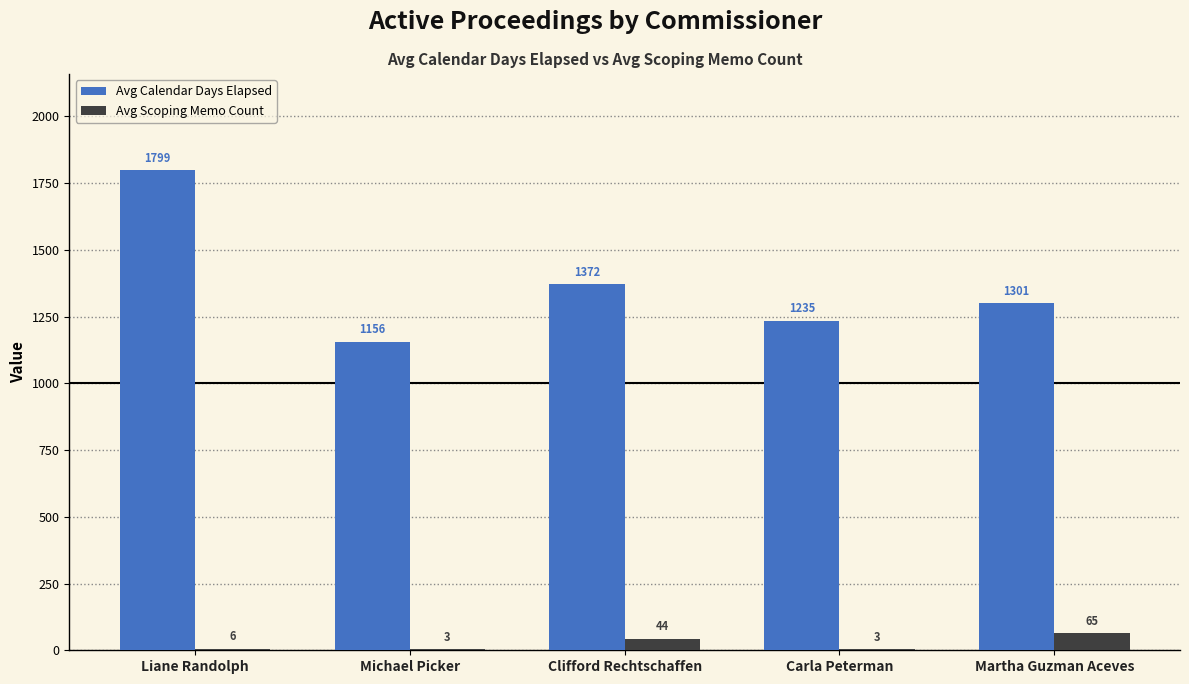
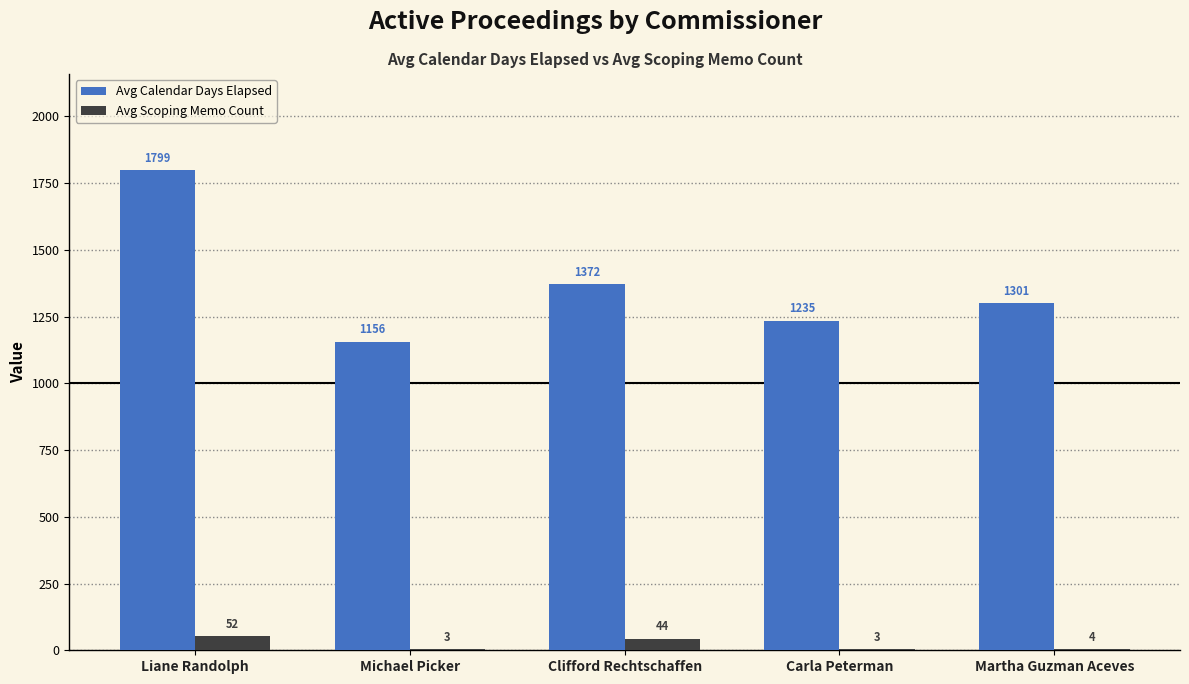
  {
    "Avg Calendar Days Elapsed": {
      "Liane Randolph": 1799,
      "Michael Picker": 1156,
      "Clifford Rechtschaffen": 1372,
      "Carla Peterman": 1235,
      "Martha Guzman Aceves": 1301
    },
    "Avg Scoping Memo Count": {
-     "Liane Randolph": 6,
+     "Liane Randolph": 52,
      "Michael Picker": 3,
      "Clifford Rechtschaffen": 44,
      "Carla Peterman": 3,
-     "Martha Guzman Aceves": 65
+     "Martha Guzman Aceves": 4
    }
  }
